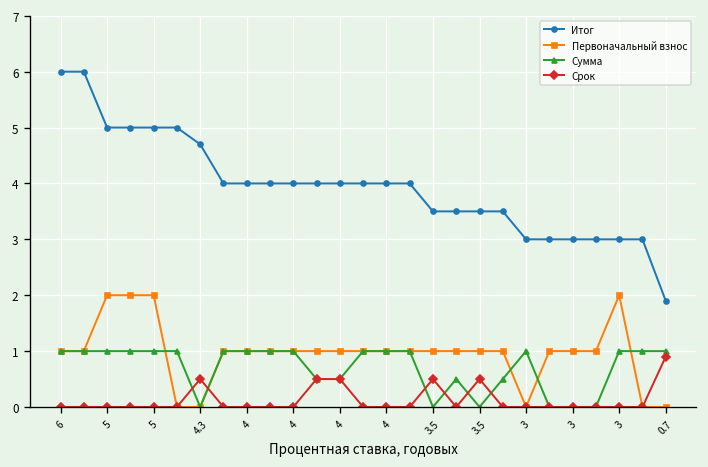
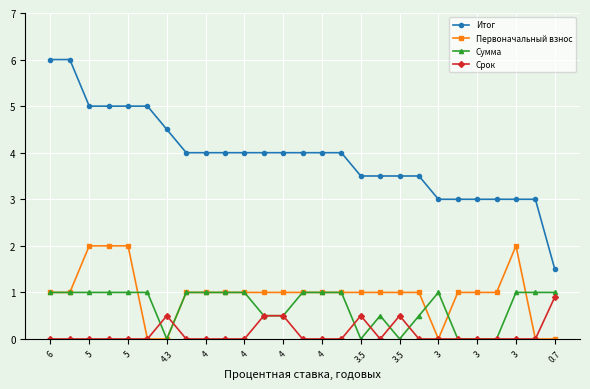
  {
    "Итог": {
      "6": 6.0,
-     "4.3": 4.7,
-     "0.7": 1.9
+     "4.3": 4.5,
+     "0.7": 1.5
    },
    "Первоначальный взнос": {
      "0.7": 0.0
    },
    "Сумма": {
      "0.7": 1.0
    },
    "Срок": {
      "6": 0.0,
      "4.3": 0.5,
      "0.7": 0.9
    }
  }
